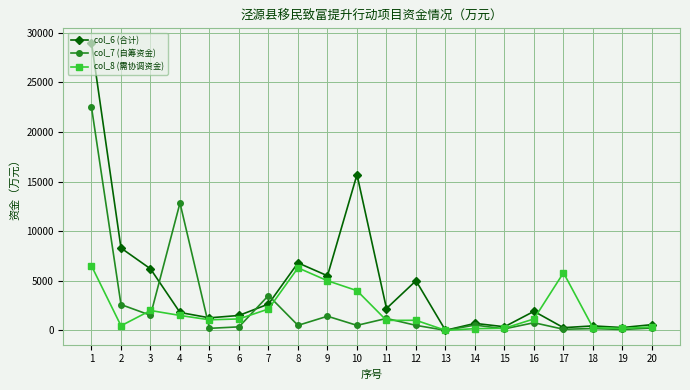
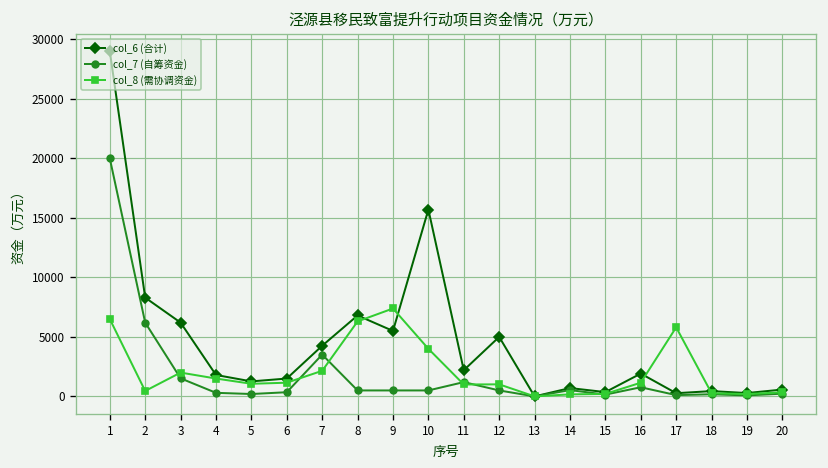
  {
    "col_6 (合计)": {
      "2": 8000,
      "3": 6000,
      "4": 2000,
      "6": 2000,
-     "7": 3000,
+     "7": 4000,
      "8": 7000,
      "9": 6000,
      "10": 16000,
      "11": 2000,
      "12": 5000,
      "16": 2000
    },
    "col_7 (自筹资金)": {
-     "1": 23000,
-     "2": 3000,
+     "1": 20000,
+     "2": 6000,
      "3": 2000,
-     "4": 13000,
+     "4": 0,
      "5": 0,
      "6": 0,
      "7": 4000,
      "8": 1000,
-     "9": 1400,
+     "9": 500,
      "10": 1000,
      "12": 1000,
      "16": 1000
    },
    "col_8 (需协调资金)": {
      "1": 7000,
      "2": 0,
      "3": 2000,
      "4": 2000,
      "6": 1000,
      "7": 2000,
      "8": 6000,
-     "9": 5000,
+     "9": 7000,
      "10": 4000,
      "12": 1000,
      "14": 0,
      "16": 1000,
      "17": 6000
    }
  }
